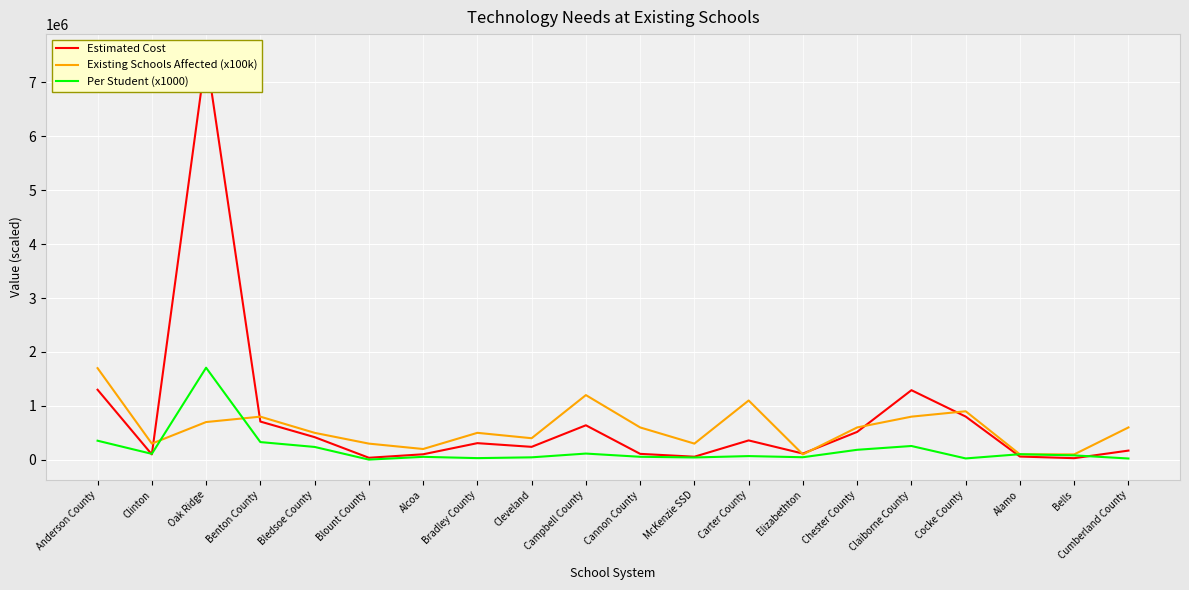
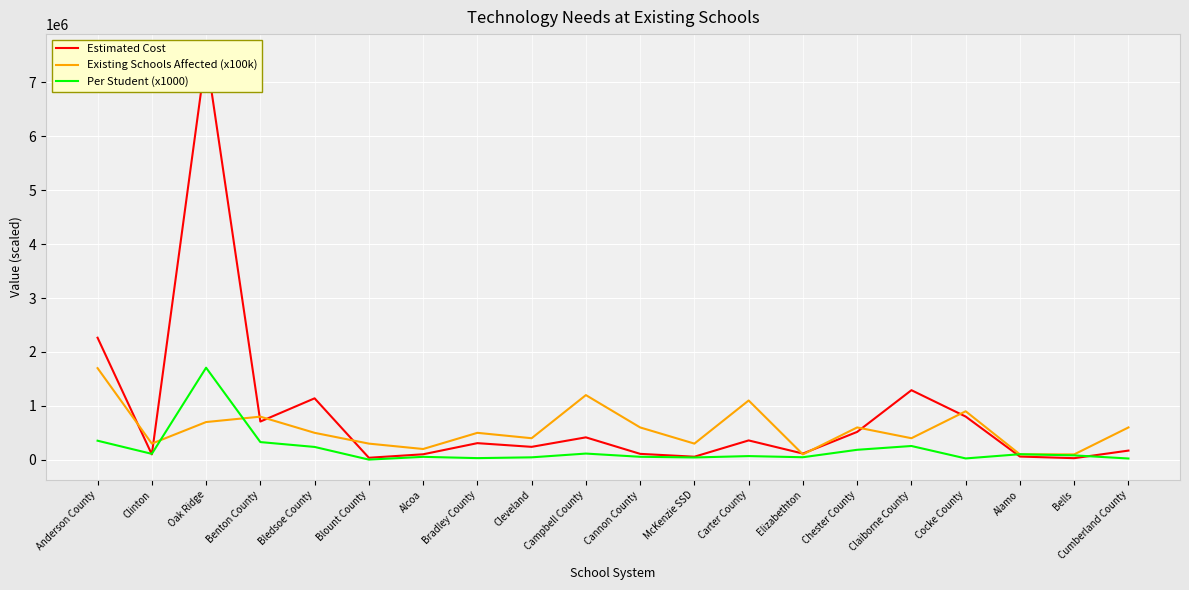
  {
    "Estimated Cost": {
-     "Anderson County": 1300000,
+     "Anderson County": 2300000,
      "Benton County": 700000,
-     "Bledsoe County": 400000,
+     "Bledsoe County": 1100000,
      "Bradley County": 300000,
      "Cleveland": 200000,
-     "Campbell County": 600000,
+     "Campbell County": 400000,
      "Cannon County": 100000,
      "Carter County": 400000,
      "Chester County": 500000,
      "Claiborne County": 1300000,
      "Cocke County": 800000,
      "Bells": 0,
      "Cumberland County": 200000
    },
    "Existing Schools Affected (x100k)": {
      "Anderson County": 1700000,
      "Clinton": 300000,
      "Oak Ridge": 700000,
      "Benton County": 800000,
      "Bledsoe County": 500000,
      "Blount County": 300000,
      "Alcoa": 200000,
      "Bradley County": 500000,
      "Cleveland": 400000,
      "Campbell County": 1200000,
      "Cannon County": 600000,
      "McKenzie SSD": 300000,
      "Carter County": 1100000,
      "Chester County": 600000,
-     "Claiborne County": 800000,
+     "Claiborne County": 400000,
      "Cocke County": 900000,
      "Cumberland County": 600000
    },
    "Per Student (x1000)": {
      "Anderson County": 400000,
      "Oak Ridge": 1700000,
      "Benton County": 300000,
      "Bledsoe County": 200000,
      "Bradley County": 0,
      "Cleveland": 0,
      "Campbell County": 100000,
      "Cannon County": 100000,
      "Carter County": 100000,
      "Elizabethton": 0,
      "Chester County": 200000,
      "Claiborne County": 300000,
      "Cocke County": 0,
      "Cumberland County": 0
    }
  }
